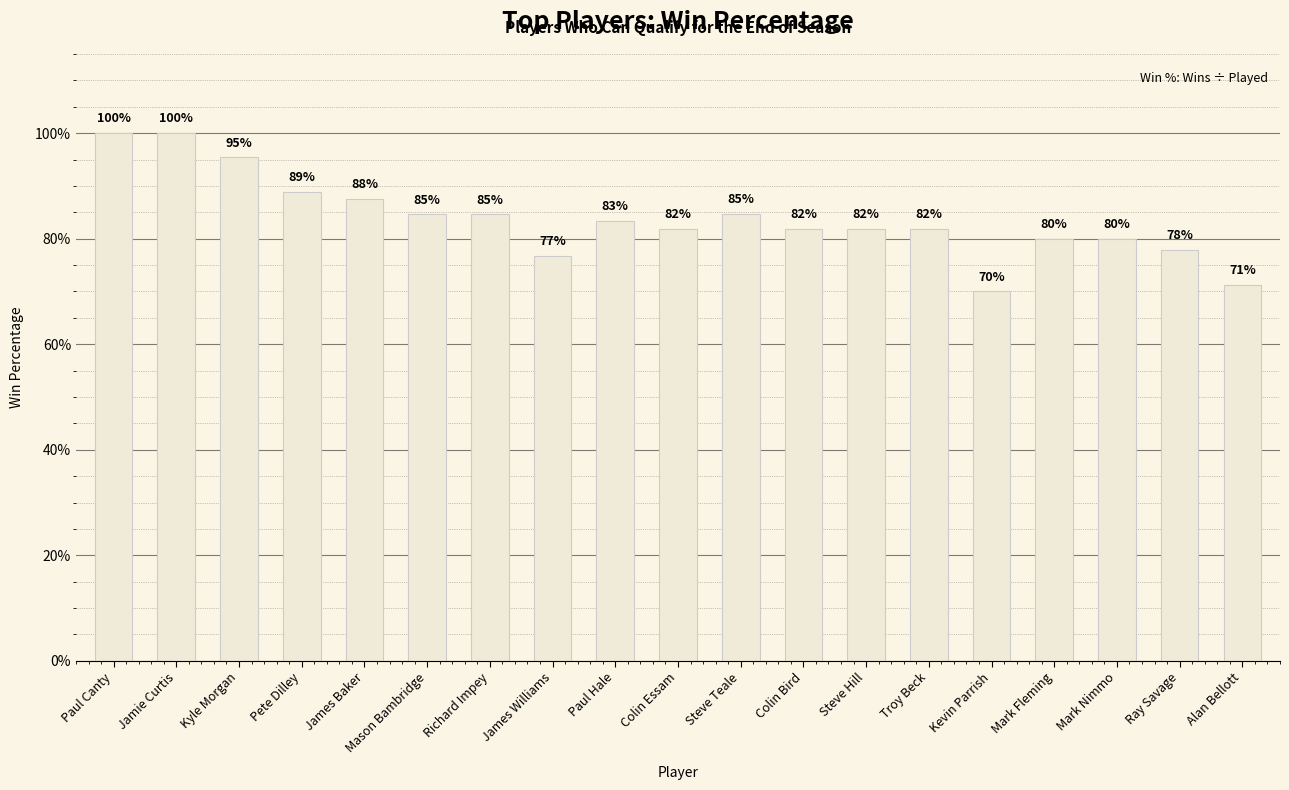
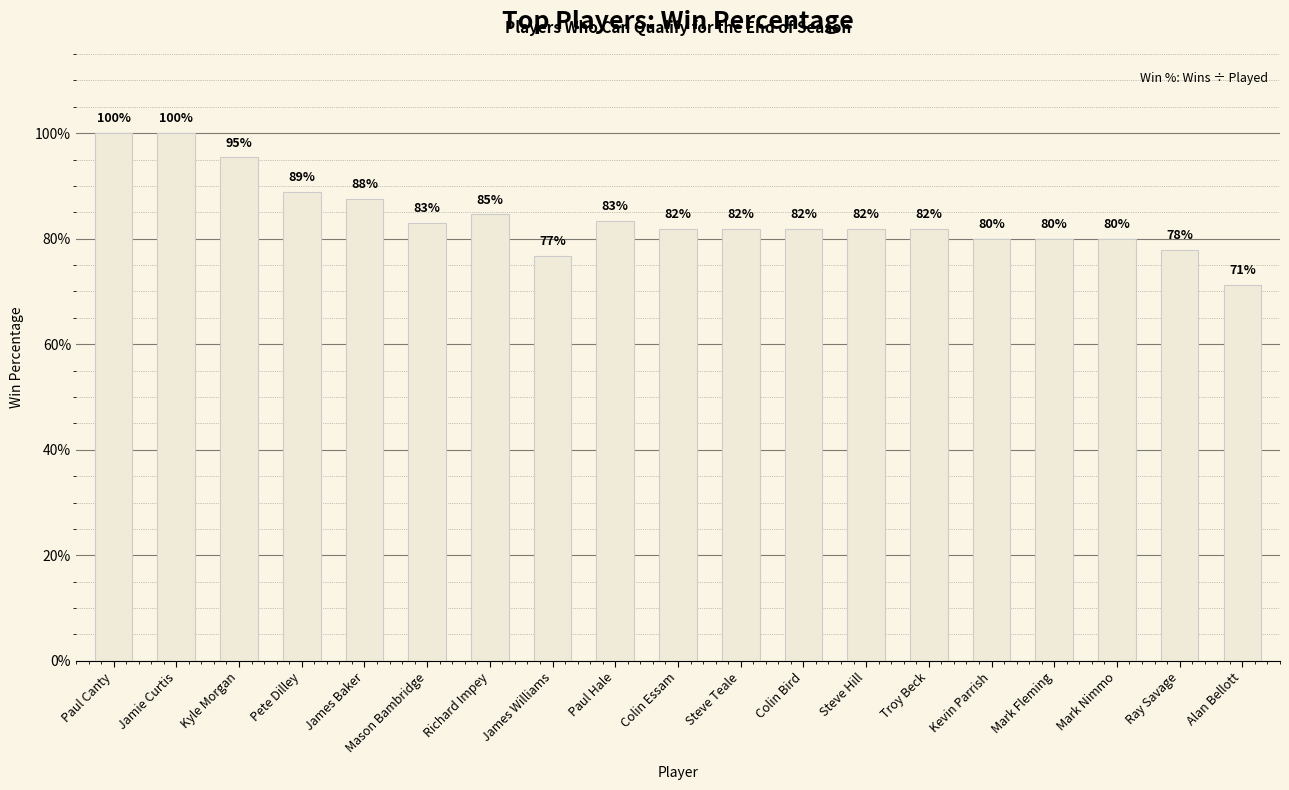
  {
    "Paul Canty": "100%",
    "Jamie Curtis": "100%",
    "Kyle Morgan": "95%",
    "Pete Dilley": "89%",
    "James Baker": "88%",
-   "Mason Bambridge": "85%",
+   "Mason Bambridge": "83%",
    "Richard Impey": "85%",
    "James Williams": "77%",
    "Paul Hale": "83%",
    "Colin Essam": "82%",
-   "Steve Teale": "85%",
+   "Steve Teale": "82%",
    "Colin Bird": "82%",
    "Steve Hill": "82%",
    "Troy Beck": "82%",
-   "Kevin Parrish": "70%",
+   "Kevin Parrish": "80%",
    "Mark Fleming": "80%",
    "Mark Nimmo": "80%",
    "Ray Savage": "78%",
    "Alan Bellott": "71%"
  }
